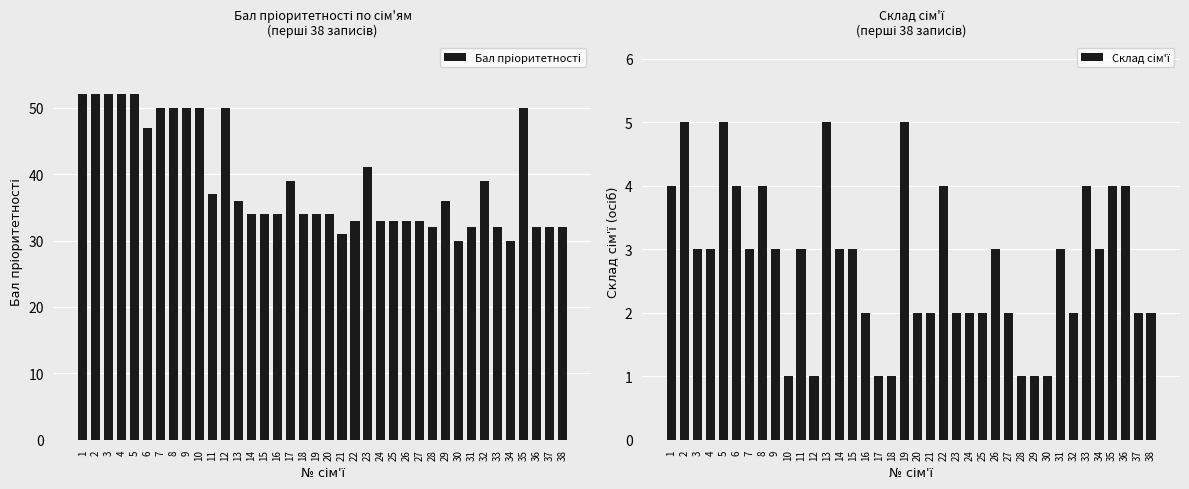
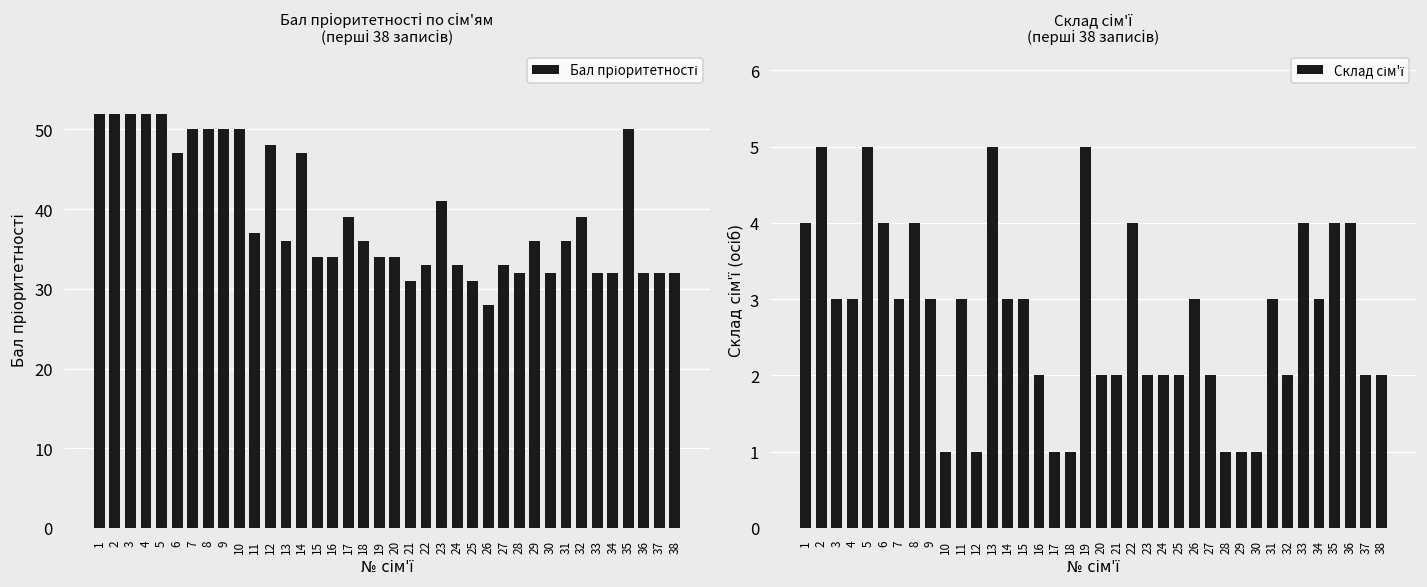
  {
    "Бал пріоритетності по сім'ям (перші 38 записів)": {
      "1": 52,
      "2": 52,
      "3": 52,
      "4": 52,
      "5": 52,
      "6": 47,
      "7": 50,
      "8": 50,
      "9": 50,
      "10": 50,
      "11": 37,
-     "12": 50,
+     "12": 48,
      "13": 36,
-     "14": 34,
+     "14": 47,
      "15": 34,
      "16": 34,
      "17": 39,
-     "18": 34,
+     "18": 36,
      "19": 34,
      "20": 34,
      "21": 31,
      "22": 33,
      "23": 41,
      "24": 33,
-     "25": 33,
-     "26": 33,
+     "25": 31,
+     "26": 28,
      "27": 33,
      "28": 32,
      "29": 36,
-     "30": 30,
-     "31": 32,
+     "30": 32,
+     "31": 36,
      "32": 39,
      "33": 32,
-     "34": 30,
+     "34": 32,
      "35": 50,
      "36": 32,
      "37": 32,
      "38": 32
    },
    "Склад сім'ї (перші 38 записів)": {
      "1": 4.0,
      "2": 5.0,
      "3": 3.0,
      "4": 3.0,
      "5": 5.0,
      "6": 4.0,
      "7": 3.0,
      "8": 4.0,
      "9": 3.0,
      "10": 1.0,
      "11": 3.0,
      "12": 1.0,
      "13": 5.0,
      "14": 3.0,
      "15": 3.0,
      "16": 2.0,
      "17": 1.0,
      "18": 1.0,
      "19": 5.0,
      "20": 2.0,
      "21": 2.0,
      "22": 4.0,
      "23": 2.0,
      "24": 2.0,
      "25": 2.0,
      "26": 3.0,
      "27": 2.0,
      "28": 1.0,
      "29": 1.0,
      "30": 1.0,
      "31": 3.0,
      "32": 2.0,
      "33": 4.0,
      "34": 3.0,
      "35": 4.0,
      "36": 4.0,
      "37": 2.0,
      "38": 2.0
    }
  }
